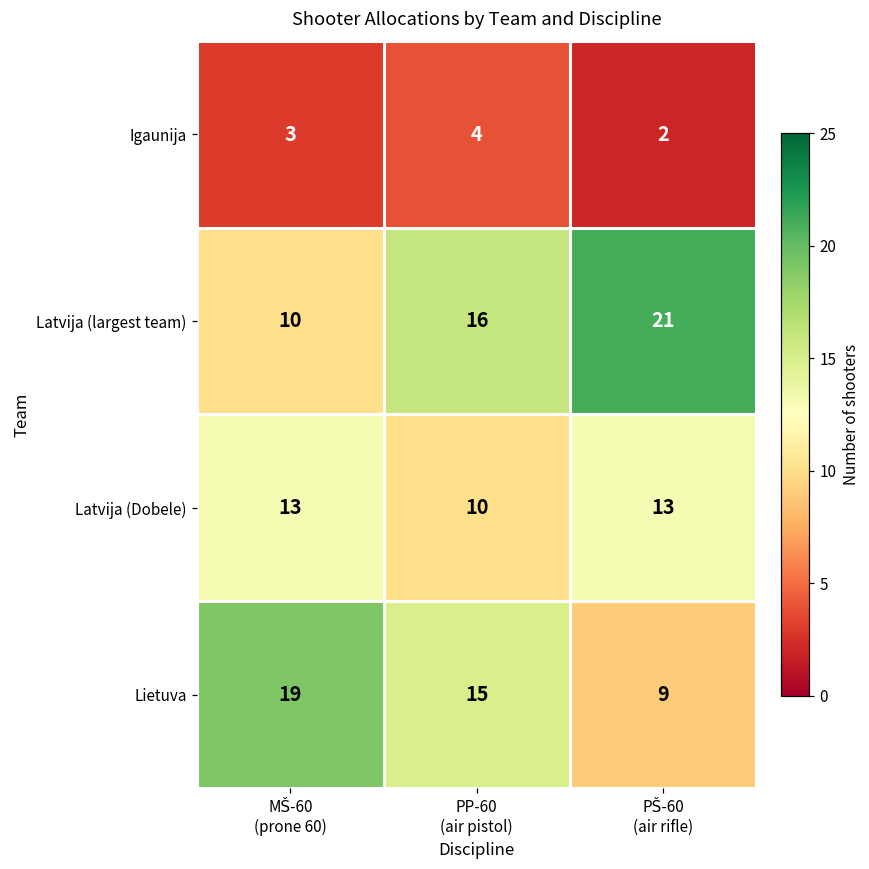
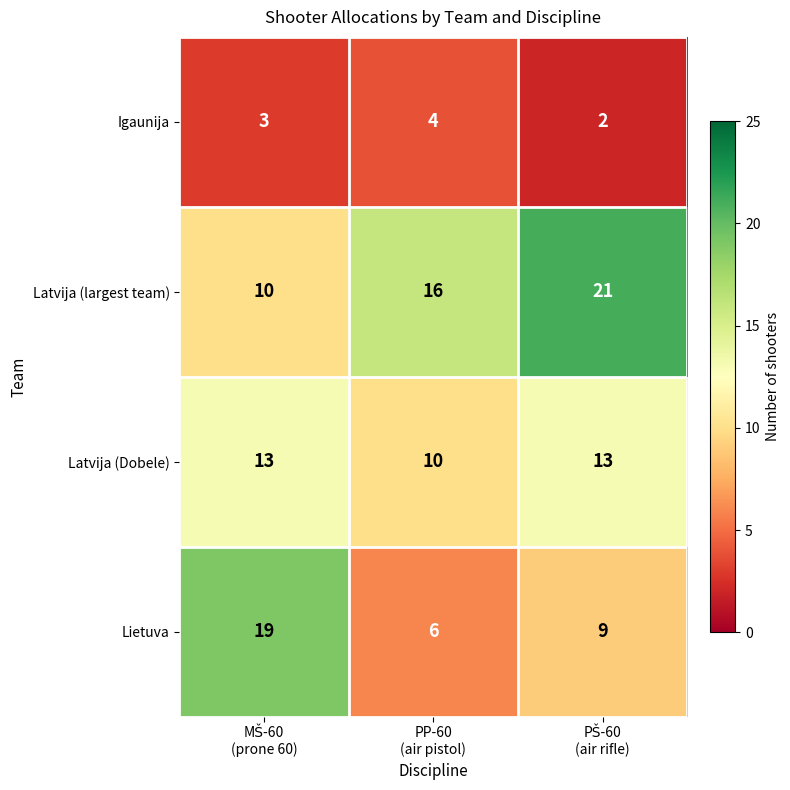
  {
    "Igaunija": {
      "MŠ-60 (prone 60)": 3,
      "PP-60 (air pistol)": 4,
      "PŠ-60 (air rifle)": 2
    },
    "Latvija (largest team)": {
      "MŠ-60 (prone 60)": 10,
      "PP-60 (air pistol)": 16,
      "PŠ-60 (air rifle)": 21
    },
    "Latvija (Dobele)": {
      "MŠ-60 (prone 60)": 13,
      "PP-60 (air pistol)": 10,
      "PŠ-60 (air rifle)": 13
    },
    "Lietuva": {
      "MŠ-60 (prone 60)": 19,
-     "PP-60 (air pistol)": 15,
+     "PP-60 (air pistol)": 6,
      "PŠ-60 (air rifle)": 9
    }
  }
